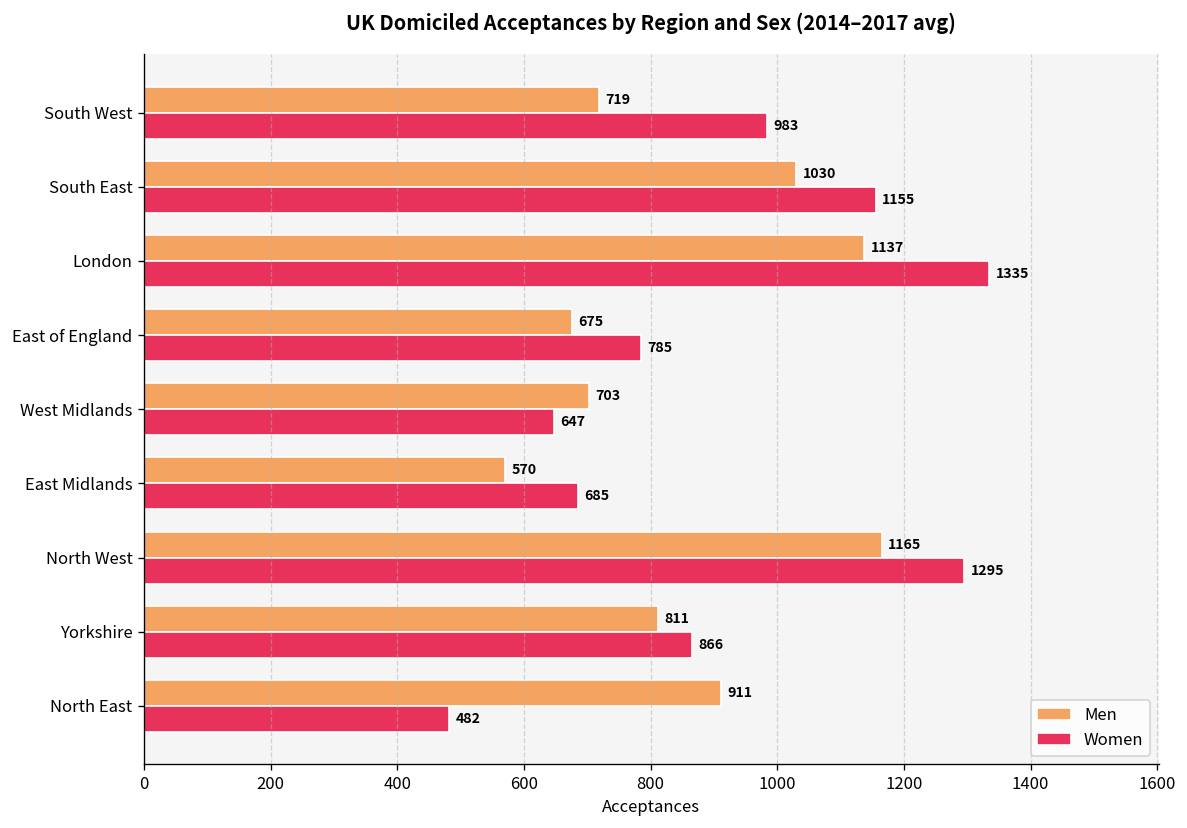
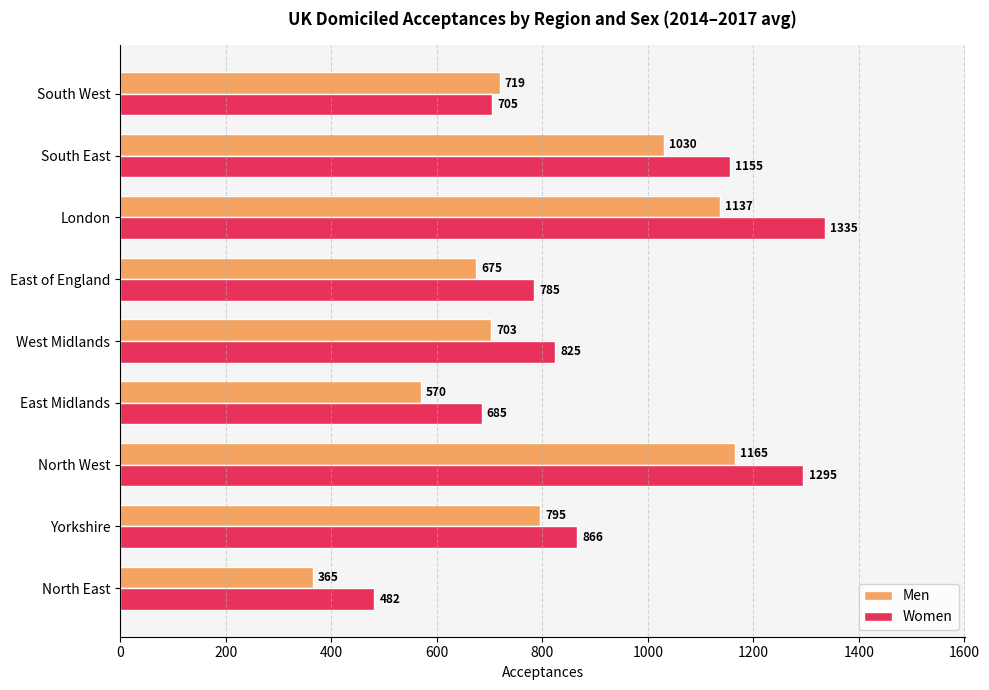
  {
    "Men": {
      "South West": 719,
      "South East": 1030,
      "London": 1137,
      "East of England": 675,
      "West Midlands": 703,
      "East Midlands": 570,
      "North West": 1165,
-     "Yorkshire": 811,
-     "North East": 911
+     "Yorkshire": 795,
+     "North East": 365
    },
    "Women": {
-     "South West": 983,
+     "South West": 705,
      "South East": 1155,
      "London": 1335,
      "East of England": 785,
-     "West Midlands": 647,
+     "West Midlands": 825,
      "East Midlands": 685,
      "North West": 1295,
      "Yorkshire": 866,
      "North East": 482
    }
  }
